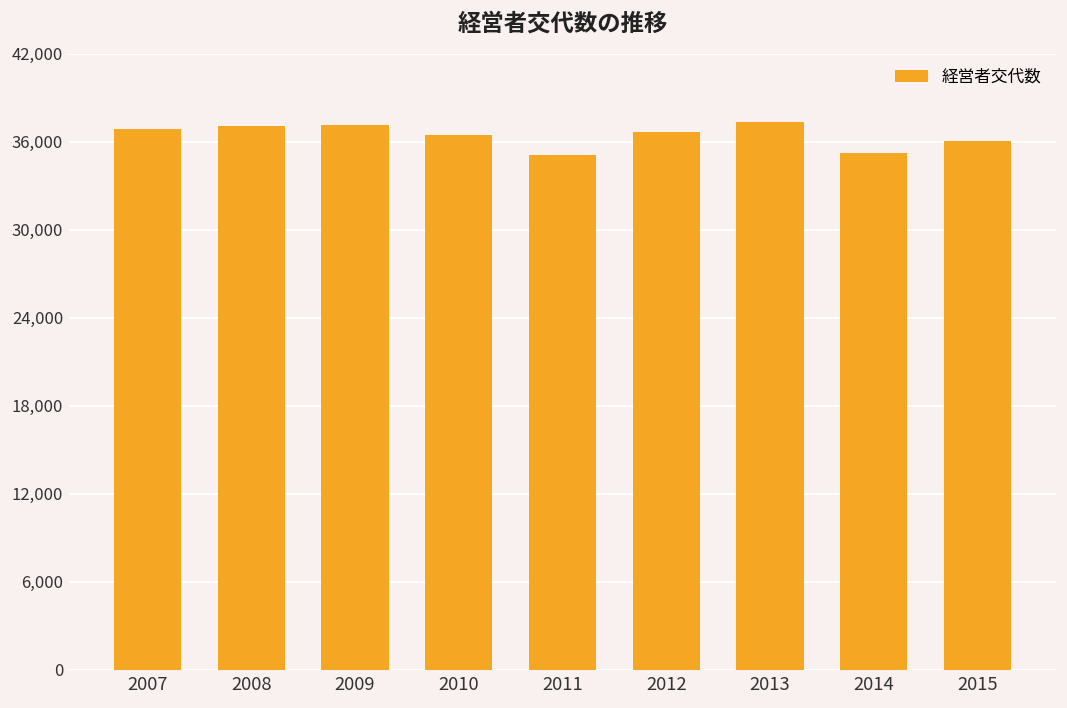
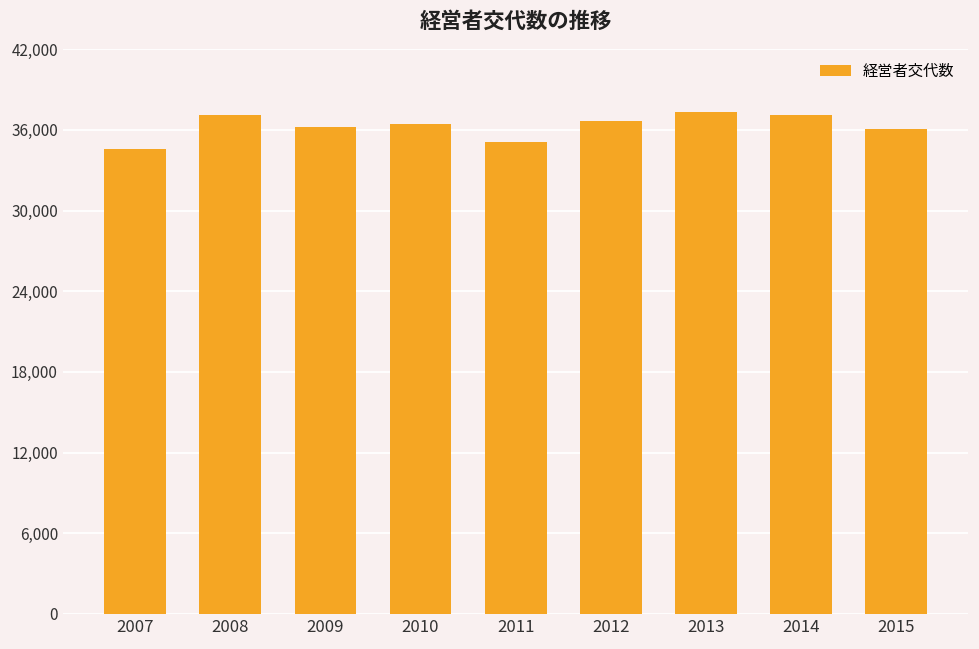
  {
-   "2007": "36,900",
+   "2007": "34,600",
    "2008": "37,100",
-   "2009": "37,100",
+   "2009": "36,200",
    "2010": "36,500",
    "2011": "35,100",
    "2012": "36,600",
    "2013": "37,300",
-   "2014": "35,200",
+   "2014": "37,100",
    "2015": "36,100"
  }
